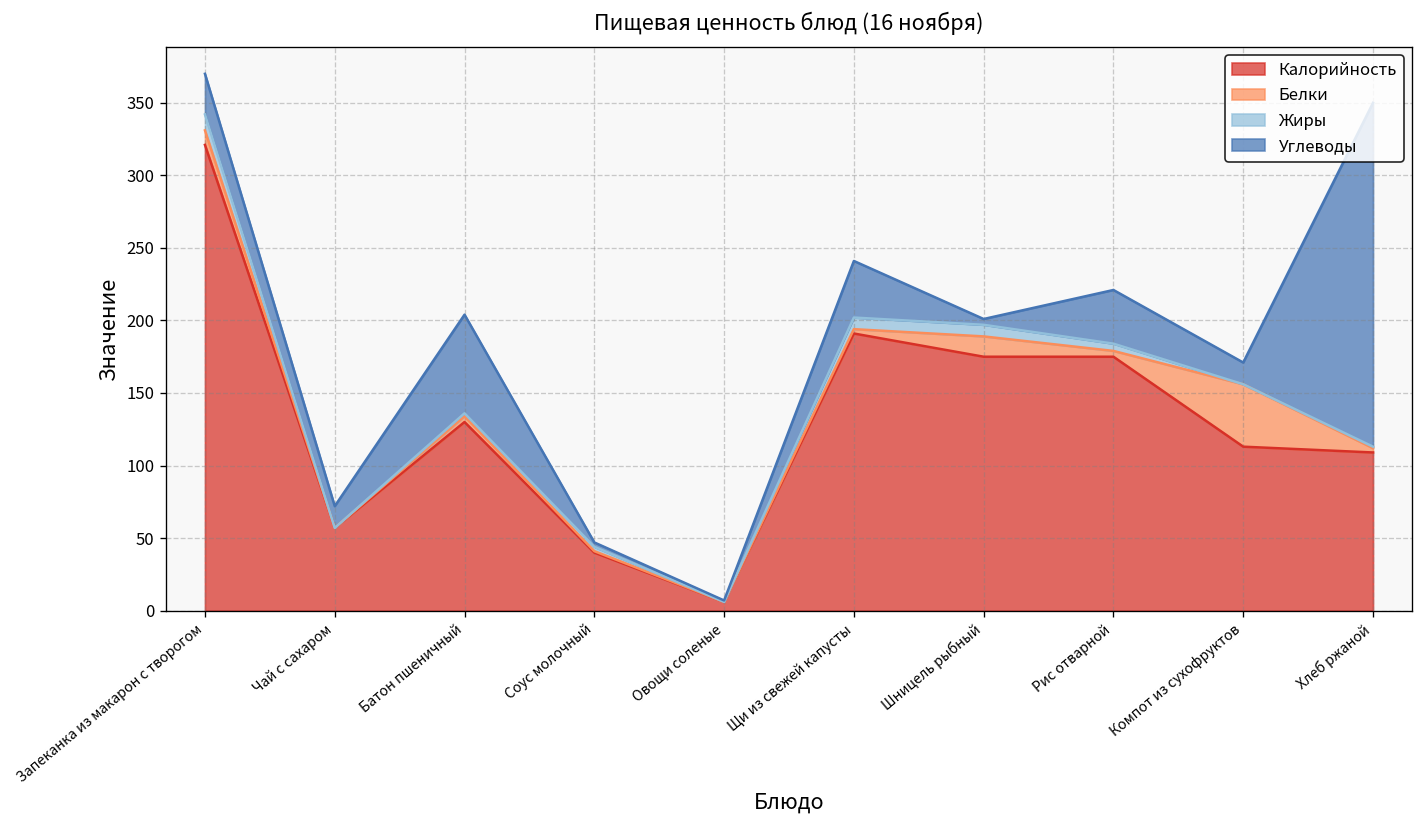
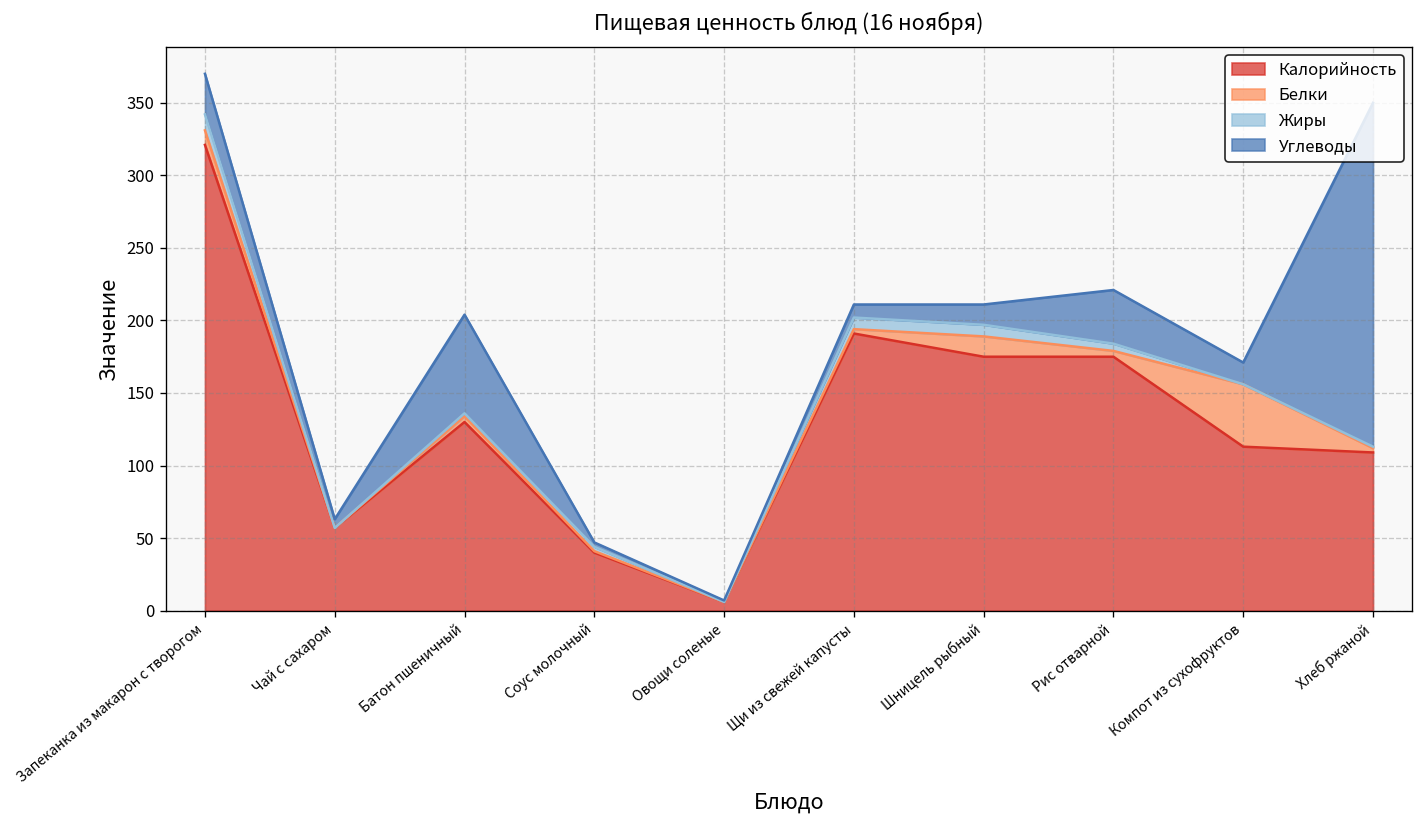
  {
    "Калорийность": {
      "Запеканка из макарон с творогом": 321,
      "Батон пшеничный": 130,
      "Щи из свежей капусты": 191,
      "Шницель рыбный": 175,
      "Рис отварной": 175,
      "Компот из сухофруктов": 113,
      "Хлеб ржаной": 109
    },
    "Белки": {
      "Запеканка из макарон с творогом": 10,
      "Щи из свежей капусты": 3,
      "Шницель рыбный": 14,
      "Рис отварной": 4
    },
    "Жиры": {
      "Запеканка из макарон с творогом": 11,
      "Соус молочный": 3,
      "Щи из свежей капусты": 8,
      "Шницель рыбный": 8,
      "Рис отварной": 5
    },
    "Углеводы": {
      "Запеканка из макарон с творогом": 28,
-     "Чай с сахаром": 15,
+     "Чай с сахаром": 6,
      "Батон пшеничный": 68,
      "Соус молочный": 3,
-     "Щи из свежей капусты": 39,
-     "Шницель рыбный": 4,
+     "Щи из свежей капусты": 9,
+     "Шницель рыбный": 14,
      "Рис отварной": 37,
      "Компот из сухофруктов": 15
    }
  }
